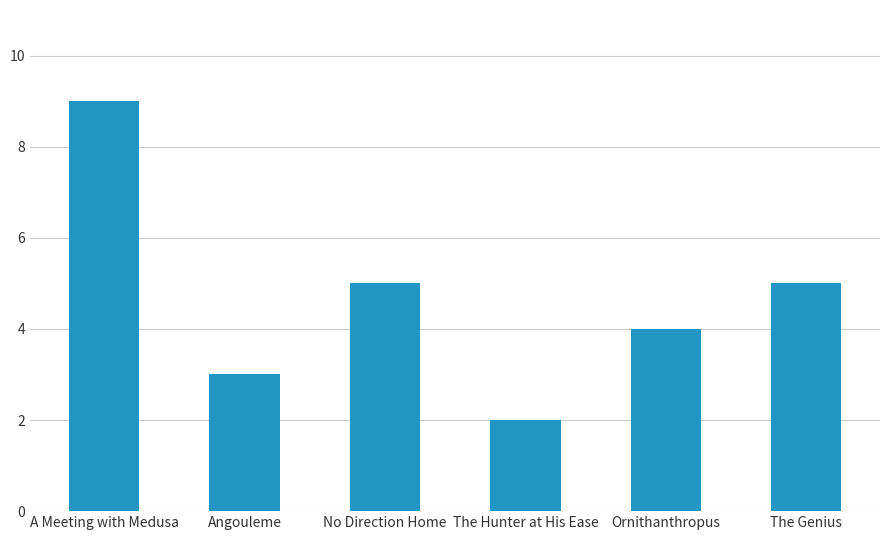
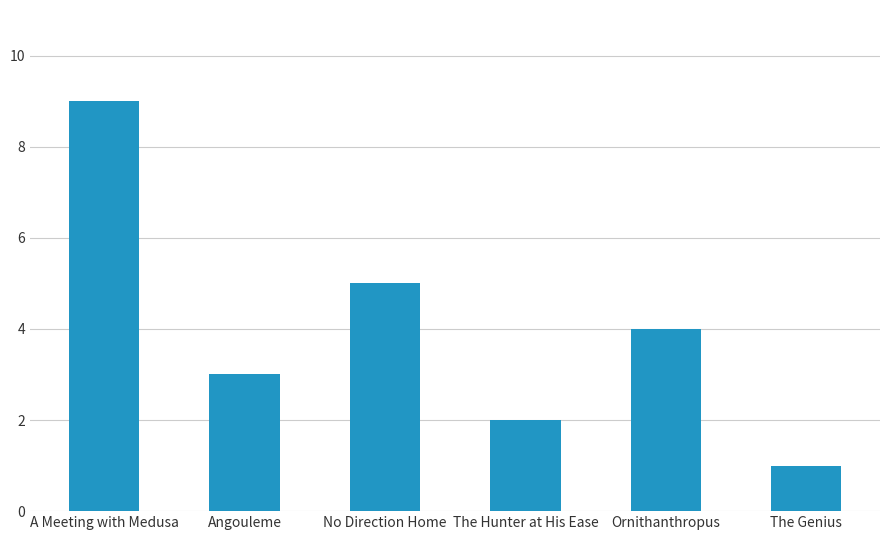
  {
    "A Meeting with Medusa": 9,
    "Angouleme": 3,
    "No Direction Home": 5,
    "The Hunter at His Ease": 2,
    "Ornithanthropus": 4,
-   "The Genius": 5
+   "The Genius": 1
  }
